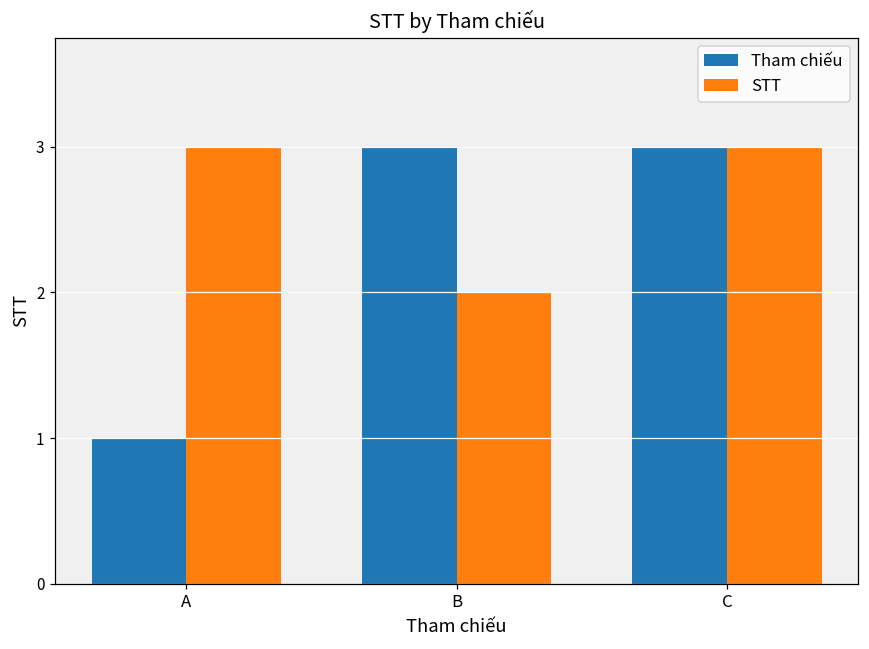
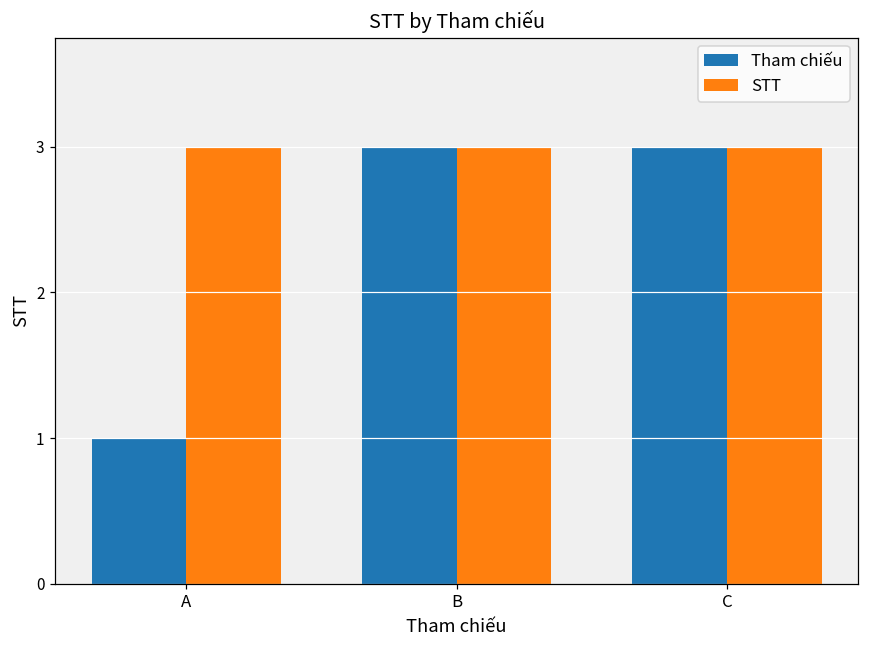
  {
    "Tham chiếu": {
      "A": 1,
      "B": 3,
      "C": 3
    },
    "STT": {
      "A": 3,
-     "B": 2,
+     "B": 3,
      "C": 3
    }
  }
